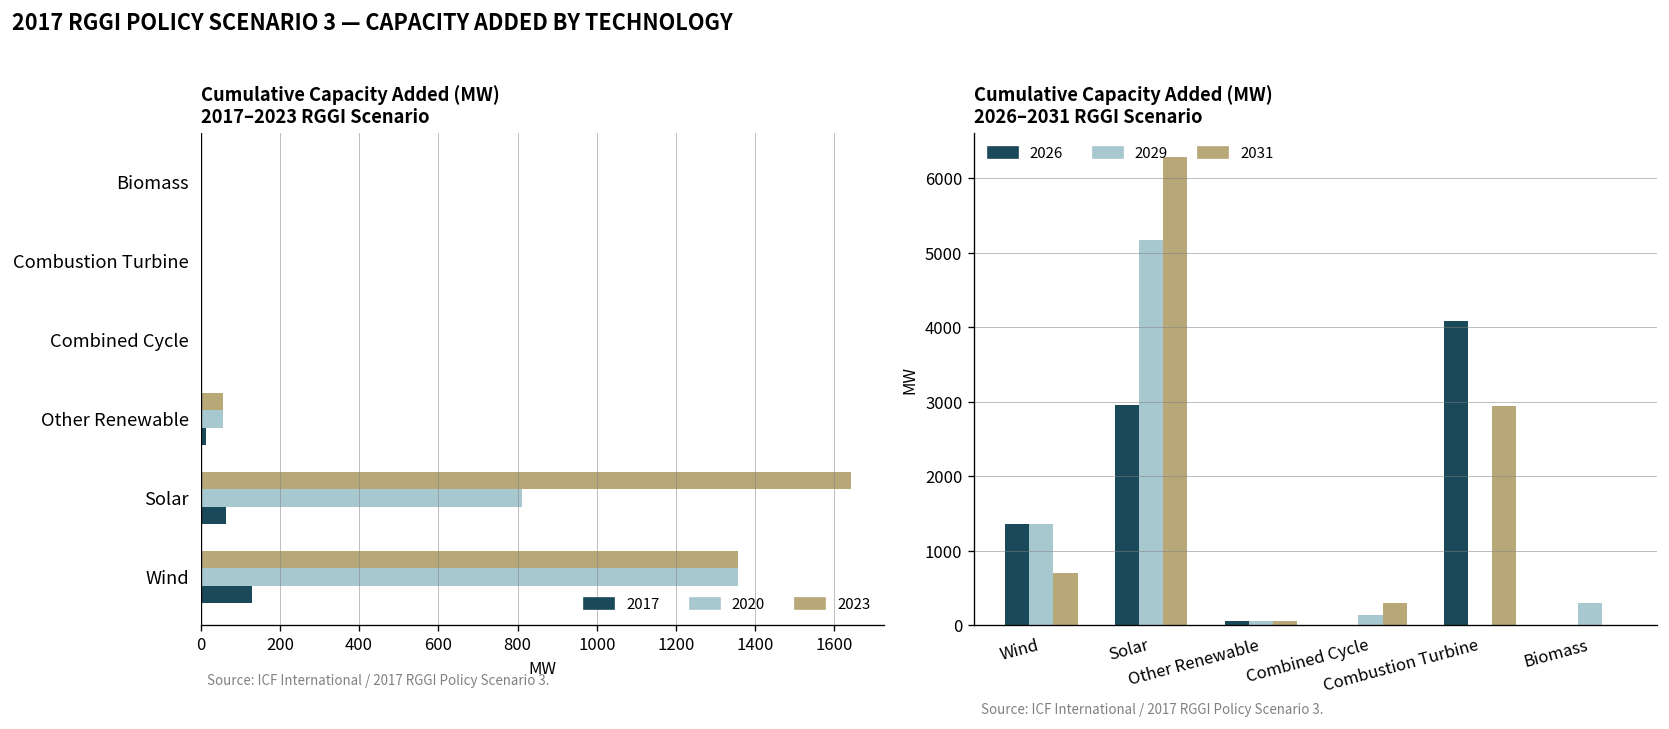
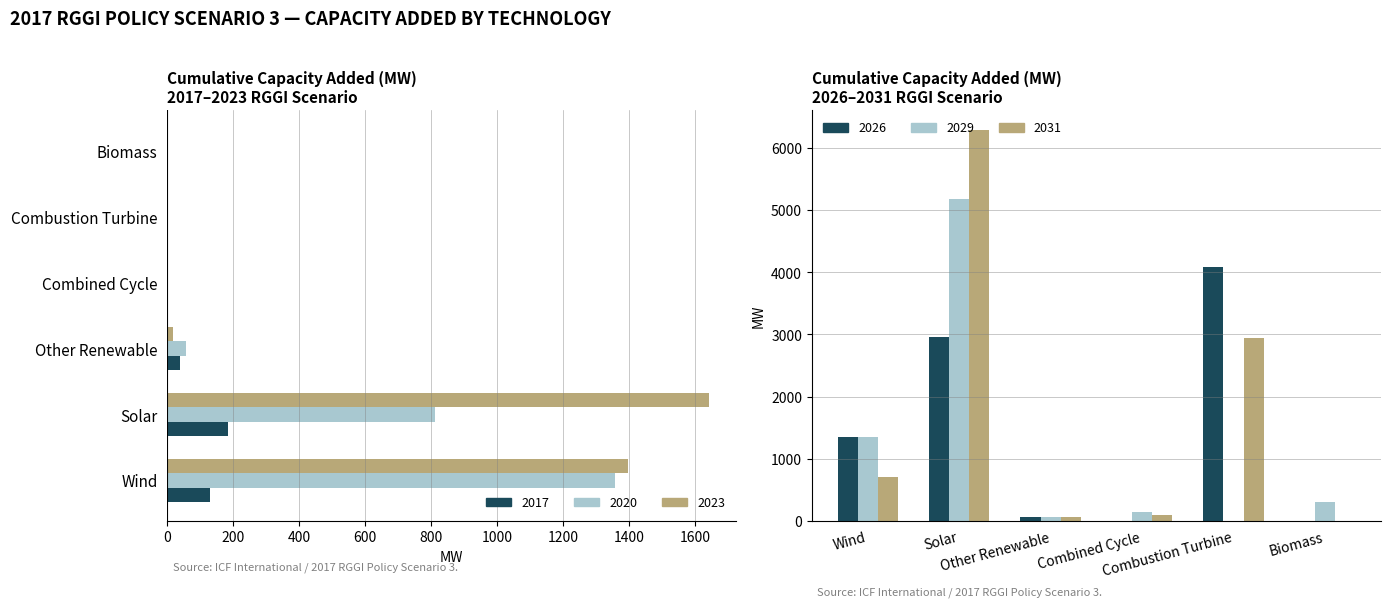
  {
    "Cumulative Capacity Added (MW) 2017–2023 RGGI Scenario": {
      "2017": {
        "Biomass": 0,
        "Combustion Turbine": 0,
        "Combined Cycle": 0,
-       "Other Renewable": 10,
-       "Solar": 60,
+       "Other Renewable": 40,
+       "Solar": 180,
        "Wind": 130
      },
      "2020": {
        "Biomass": 0,
        "Combustion Turbine": 0,
        "Combined Cycle": 0,
        "Other Renewable": 60,
        "Solar": 810,
        "Wind": 1360
      },
      "2023": {
        "Biomass": 0,
        "Combustion Turbine": 0,
        "Combined Cycle": 0,
-       "Other Renewable": 60,
+       "Other Renewable": 20,
        "Solar": 1640,
-       "Wind": 1360
+       "Wind": 1400
      }
    },
    "Cumulative Capacity Added (MW) 2026–2031 RGGI Scenario": {
      "2026": {
        "Wind": 1400,
        "Solar": 3000,
        "Other Renewable": 100,
        "Combined Cycle": 0,
        "Combustion Turbine": 4100,
        "Biomass": 0
      },
      "2029": {
        "Wind": 1400,
        "Solar": 5200,
        "Other Renewable": 100,
        "Combined Cycle": 100,
        "Combustion Turbine": 0,
        "Biomass": 300
      },
      "2031": {
        "Wind": 700,
        "Solar": 6300,
        "Other Renewable": 100,
-       "Combined Cycle": 300,
+       "Combined Cycle": 100,
        "Combustion Turbine": 2900,
        "Biomass": 0
      }
    }
  }
